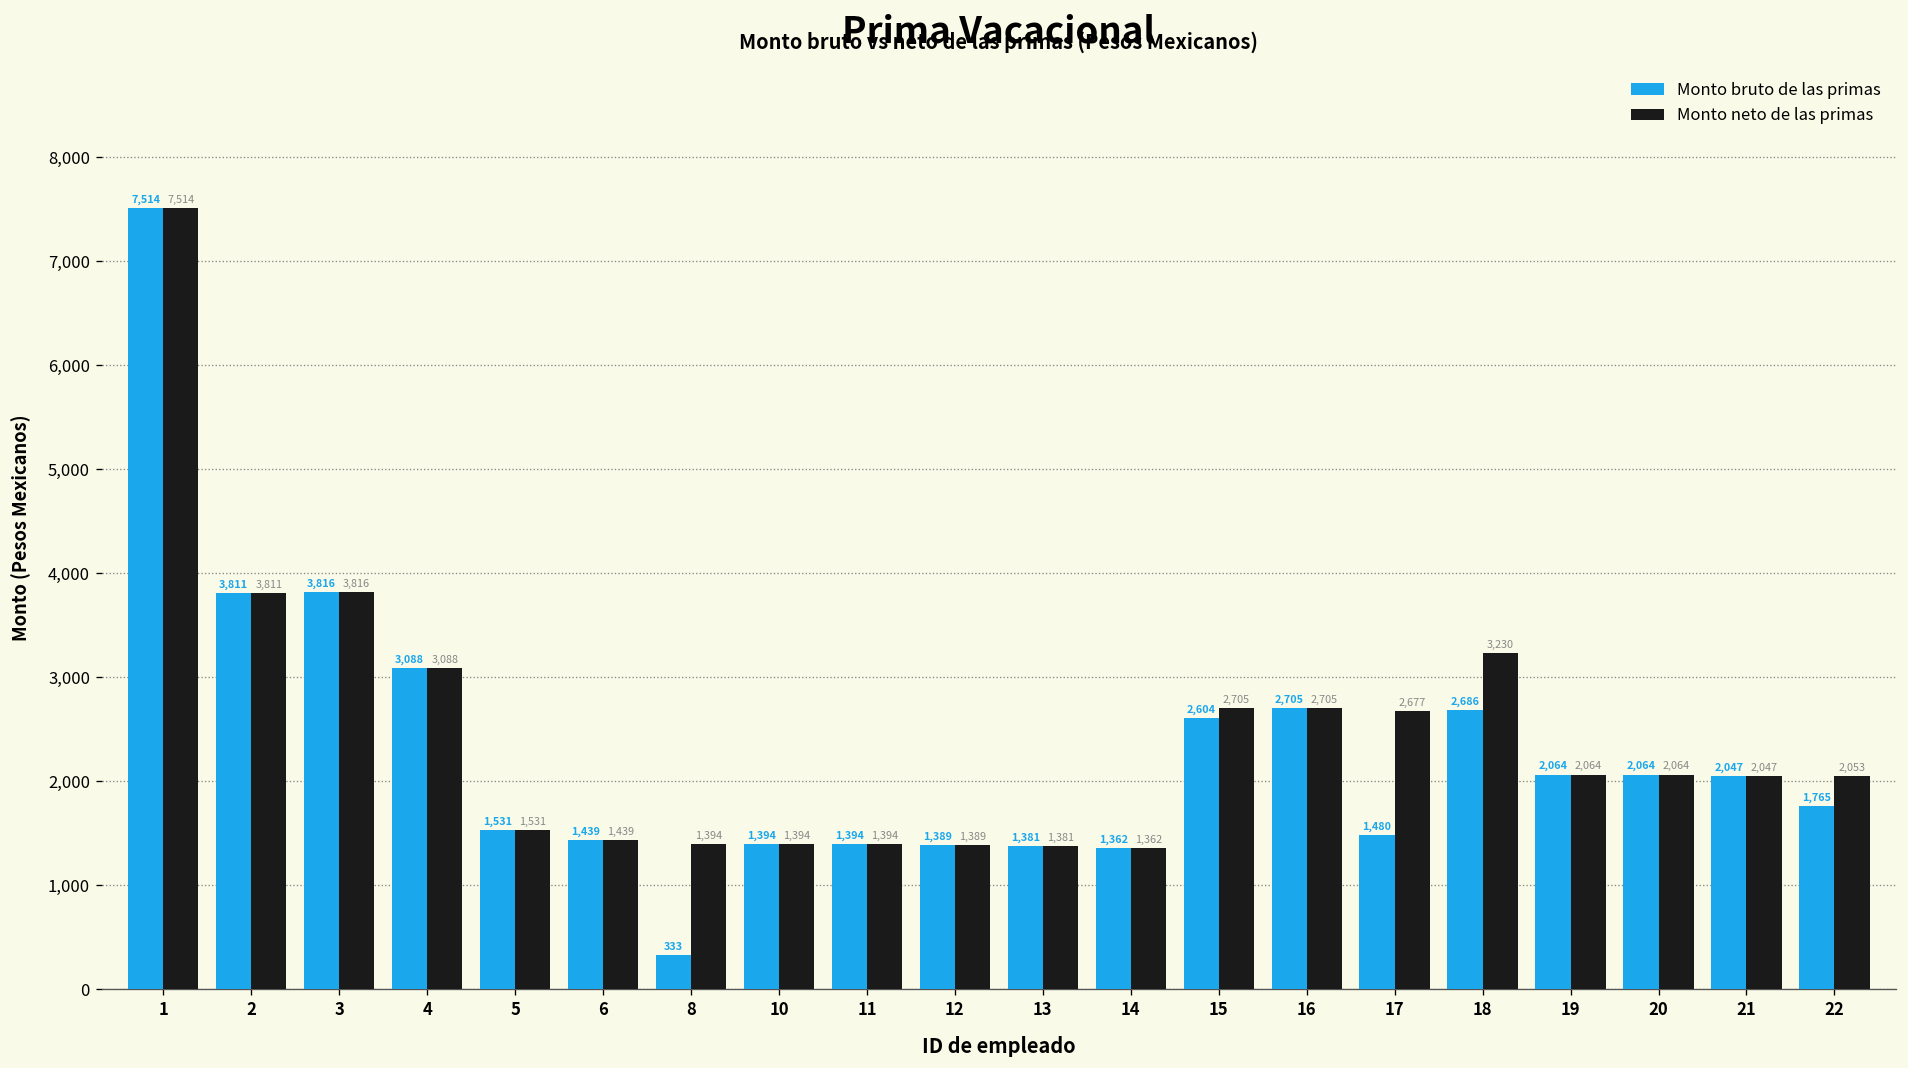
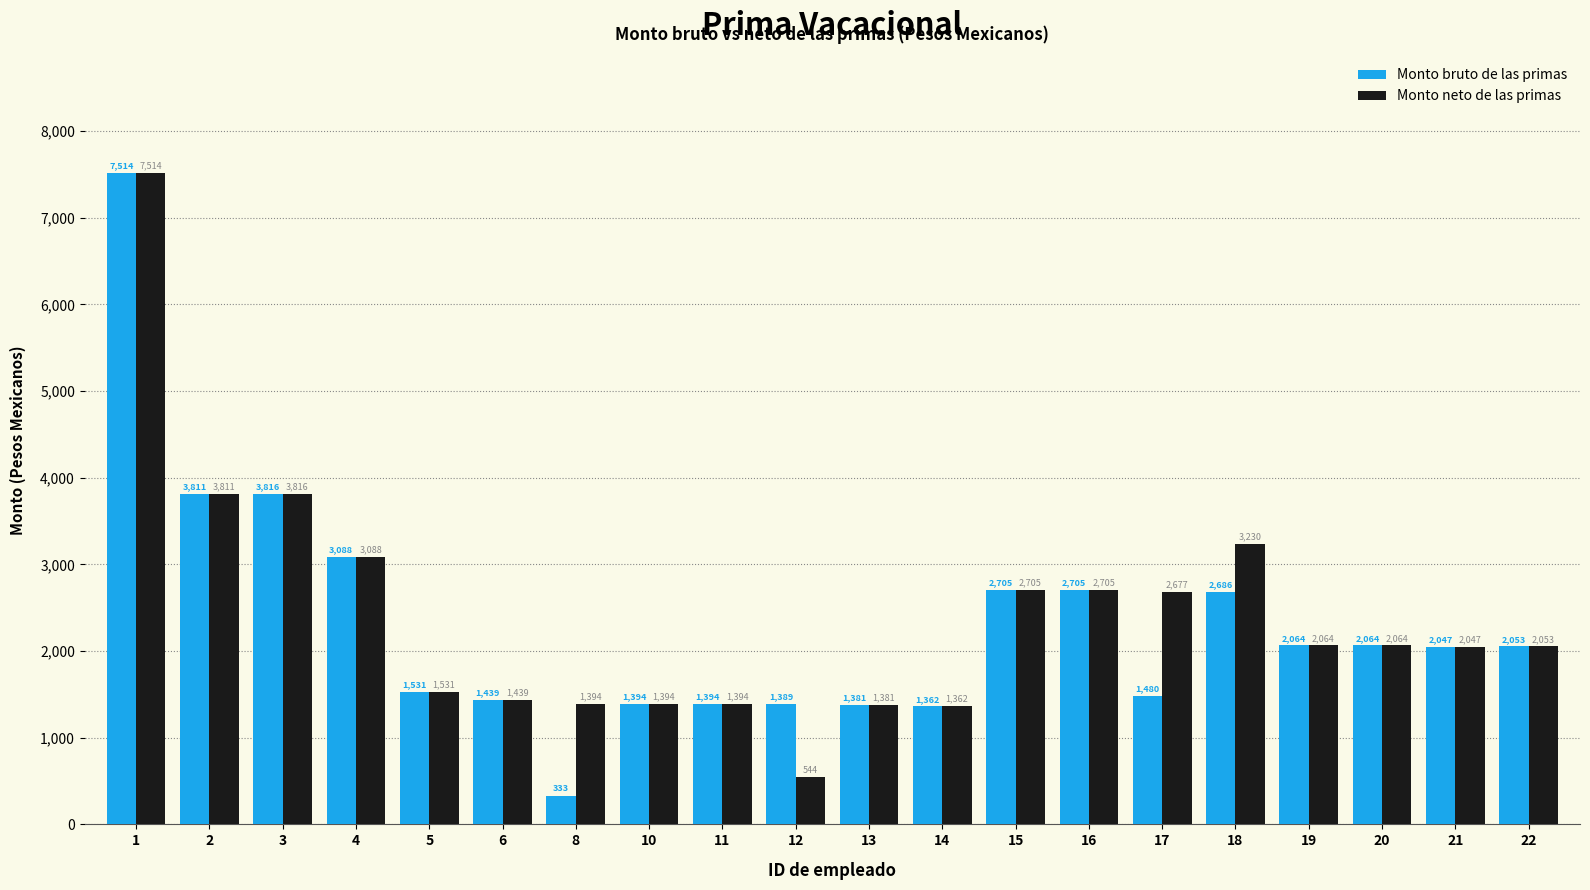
  {
    "Monto bruto de las primas": {
      "1": "7,514",
      "2": "3,811",
      "3": "3,816",
      "4": "3,088",
      "5": "1,531",
      "6": "1,439",
      "8": "333",
      "10": "1,394",
      "11": "1,394",
      "12": "1,389",
      "13": "1,381",
      "14": "1,362",
-     "15": "2,604",
+     "15": "2,705",
      "16": "2,705",
      "17": "1,480",
      "18": "2,686",
      "19": "2,064",
      "20": "2,064",
      "21": "2,047",
-     "22": "1,765"
+     "22": "2,053"
    },
    "Monto neto de las primas": {
      "1": "7,514",
      "2": "3,811",
      "3": "3,816",
      "4": "3,088",
      "5": "1,531",
      "6": "1,439",
      "8": "1,394",
      "10": "1,394",
      "11": "1,394",
-     "12": "1,389",
+     "12": "544",
      "13": "1,381",
      "14": "1,362",
      "15": "2,705",
      "16": "2,705",
      "17": "2,677",
      "18": "3,230",
      "19": "2,064",
      "20": "2,064",
      "21": "2,047",
      "22": "2,053"
    }
  }
